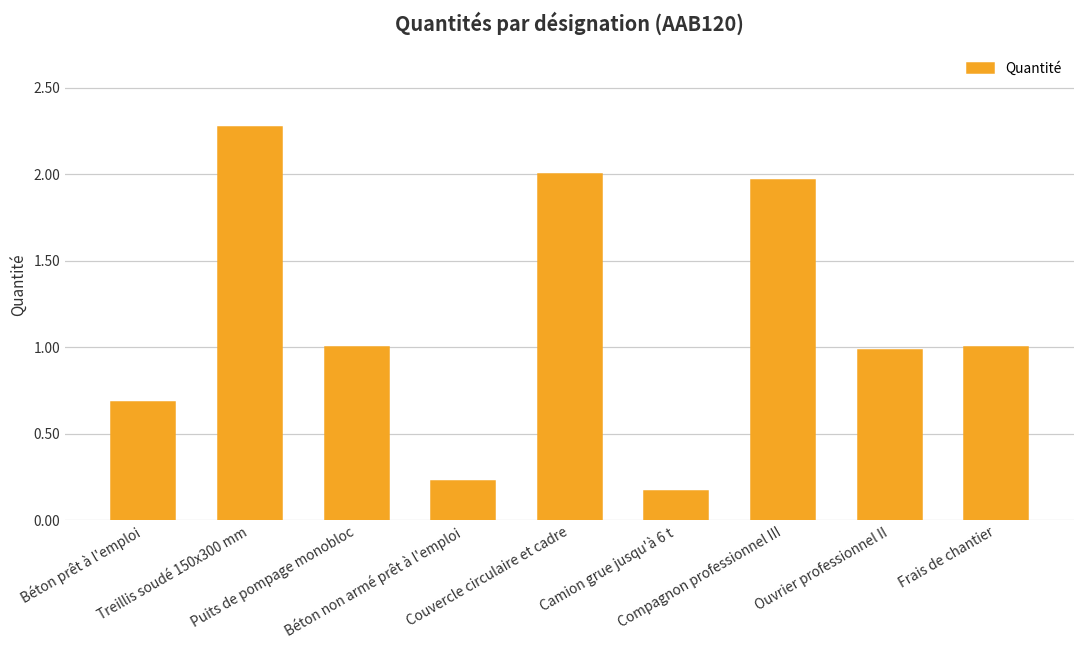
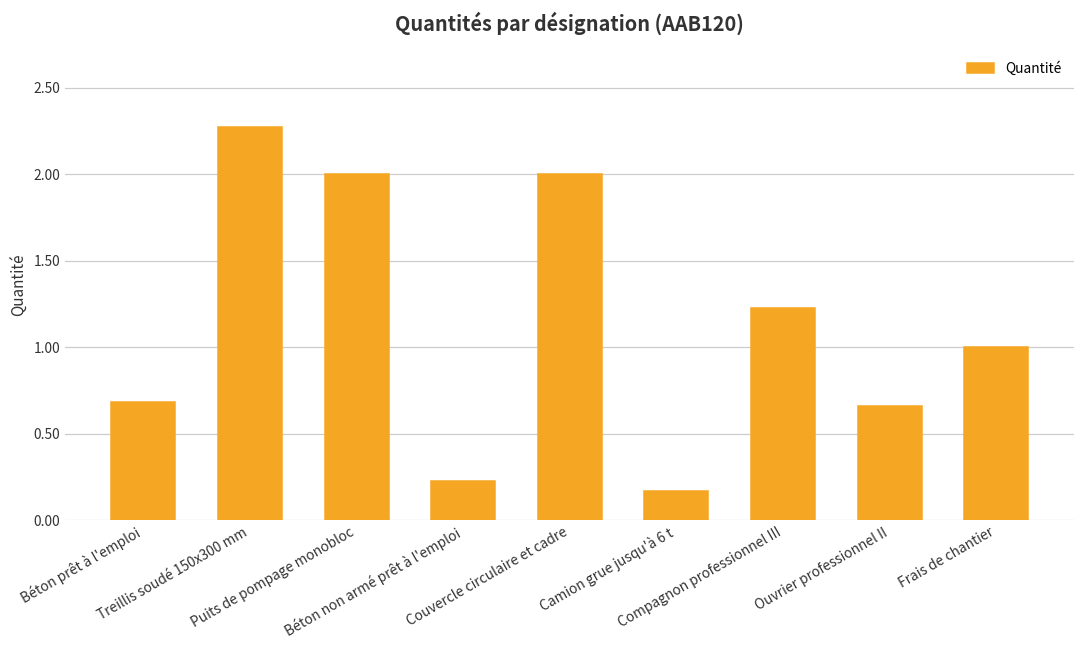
  {
    "Béton prêt à l'emploi": 0.68,
    "Treillis soudé 150x300 mm": 2.27,
-   "Puits de pompage monobloc": 1,
+   "Puits de pompage monobloc": 2,
    "Béton non armé prêt à l'emploi": 0.22,
    "Couvercle circulaire et cadre": 2.00,
    "Camion grue jusqu'à 6 t": 0.17,
-   "Compagnon professionnel III": 1.97,
-   "Ouvrier professionnel II": 0.98,
+   "Compagnon professionnel III": 1.22,
+   "Ouvrier professionnel II": 0.66,
    "Frais de chantier": 1.00
  }
